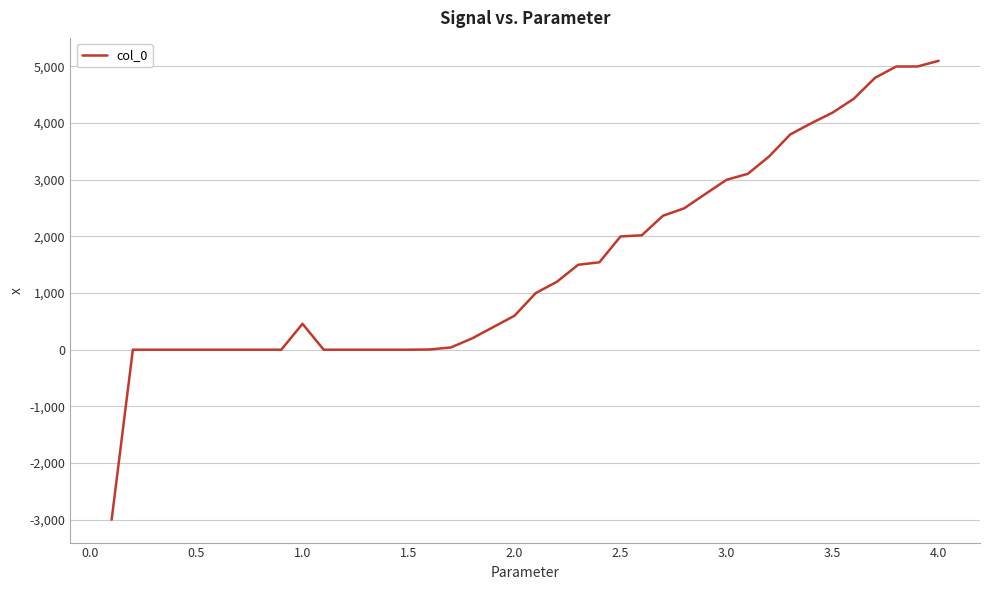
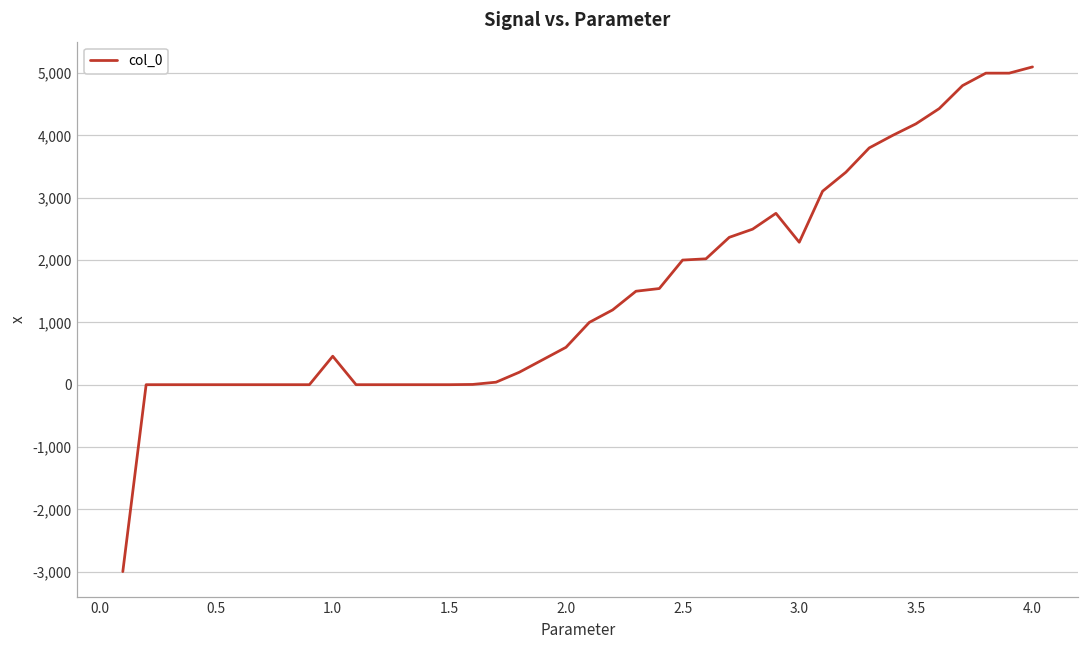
  {
    "0.5": "0",
    "1.0": "500",
    "1.5": "0",
    "2.0": "600",
    "2.5": "2,000",
-   "3.0": "3,000",
+   "3.0": "2,300",
    "3.5": "4,200",
    "4.0": "5,100"
  }
